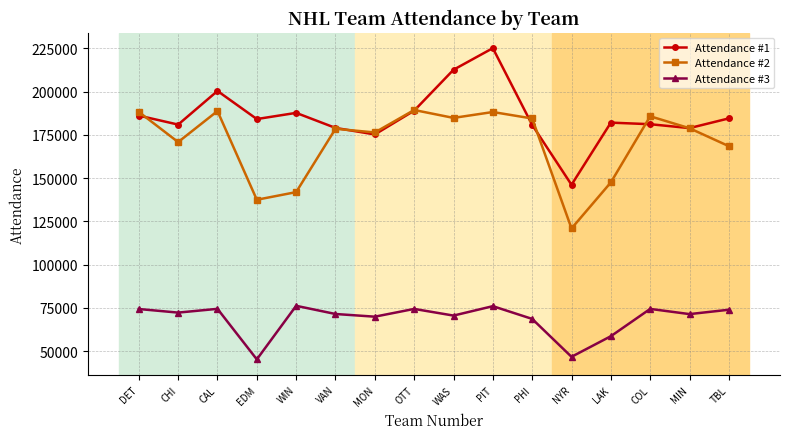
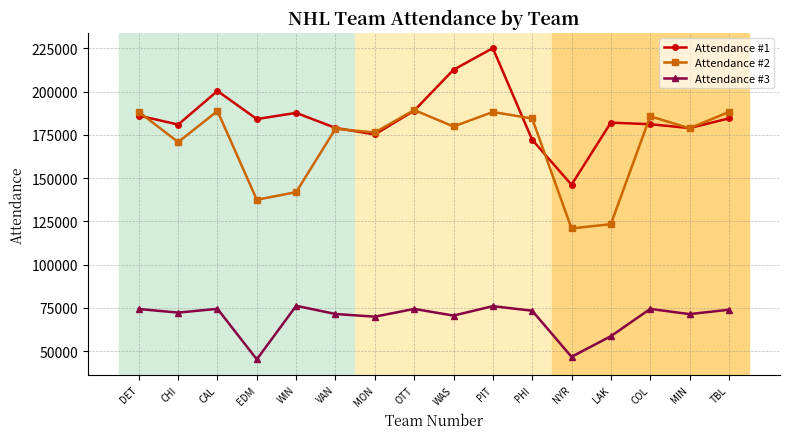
  {
    "Attendance #1": {
      "DET": 186000,
      "CHI": 181000,
      "CAL": 200000,
      "EDM": 184000,
      "WIN": 188000,
      "WAS": 213000,
      "PIT": 225000,
-     "PHI": 181000,
+     "PHI": 172000,
      "NYR": 146000,
      "LAK": 182000,
      "COL": 181000,
      "TBL": 184000
    },
    "Attendance #2": {
      "DET": 188000,
      "CHI": 171000,
      "CAL": 189000,
      "EDM": 137000,
      "WIN": 142000,
-     "WAS": 185000,
+     "WAS": 180000,
      "PIT": 188000,
      "PHI": 184000,
      "NYR": 121000,
-     "LAK": 148000,
+     "LAK": 123000,
      "COL": 186000,
-     "TBL": 168000
+     "TBL": 188000
    },
    "Attendance #3": {
      "DET": 74000,
      "CHI": 72000,
      "CAL": 74000,
      "EDM": 45000,
      "WIN": 76000,
      "VAN": 72000,
      "MON": 70000,
      "OTT": 74000,
      "WAS": 71000,
      "PIT": 76000,
-     "PHI": 69000,
+     "PHI": 73000,
      "NYR": 47000,
      "LAK": 59000,
      "COL": 74000,
      "MIN": 71000,
      "TBL": 74000
    }
  }
